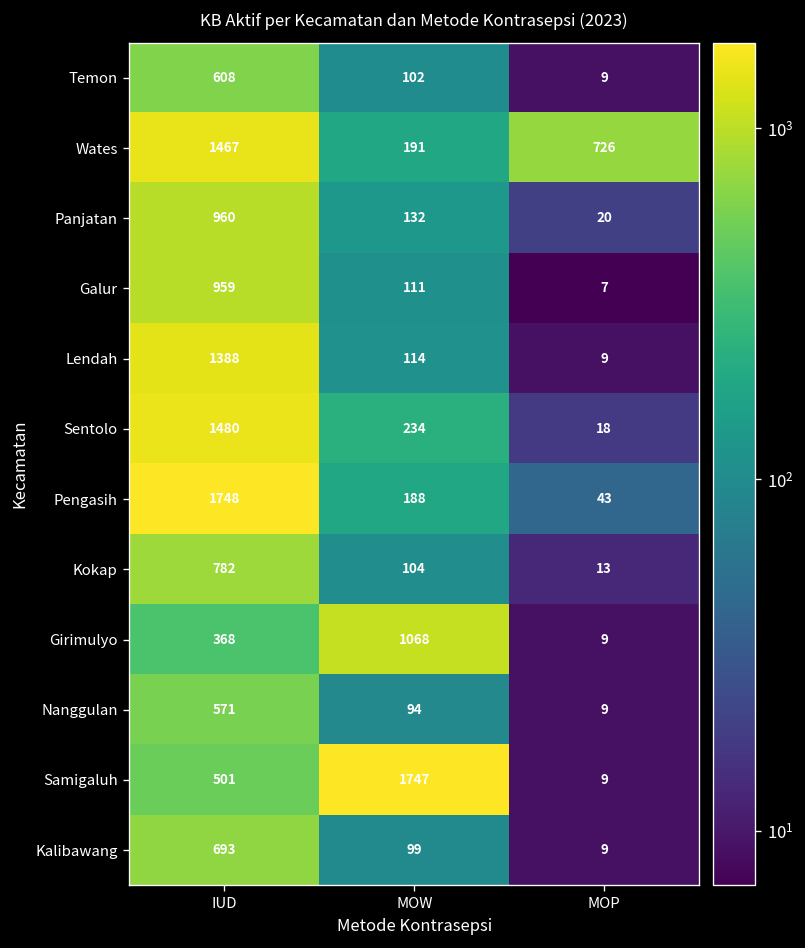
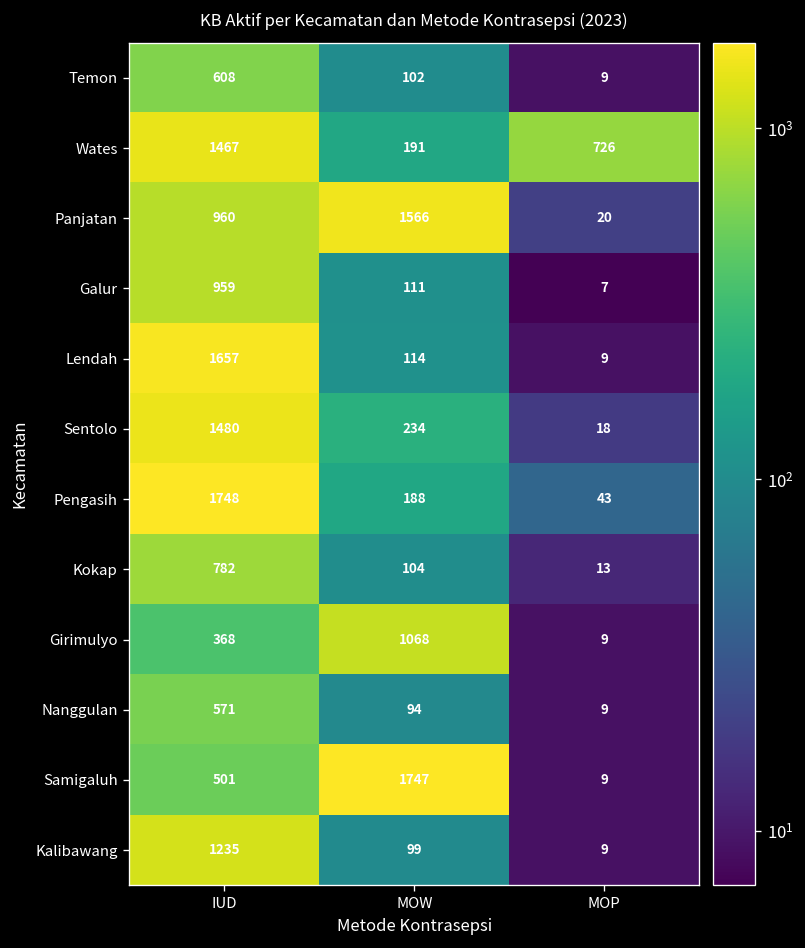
  {
    "Temon": {
      "IUD": 608,
      "MOW": 102,
      "MOP": 9
    },
    "Wates": {
      "IUD": 1467,
      "MOW": 191,
      "MOP": 726
    },
    "Panjatan": {
      "IUD": 960,
-     "MOW": 132,
+     "MOW": 1566,
      "MOP": 20
    },
    "Galur": {
      "IUD": 959,
      "MOW": 111,
      "MOP": 7
    },
    "Lendah": {
-     "IUD": 1388,
+     "IUD": 1657,
      "MOW": 114,
      "MOP": 9
    },
    "Sentolo": {
      "IUD": 1480,
      "MOW": 234,
      "MOP": 18
    },
    "Pengasih": {
      "IUD": 1748,
      "MOW": 188,
      "MOP": 43
    },
    "Kokap": {
      "IUD": 782,
      "MOW": 104,
      "MOP": 13
    },
    "Girimulyo": {
      "IUD": 368,
      "MOW": 1068,
      "MOP": 9
    },
    "Nanggulan": {
      "IUD": 571,
      "MOW": 94,
      "MOP": 9
    },
    "Samigaluh": {
      "IUD": 501,
      "MOW": 1747,
      "MOP": 9
    },
    "Kalibawang": {
-     "IUD": 693,
+     "IUD": 1235,
      "MOW": 99,
      "MOP": 9
    }
  }
